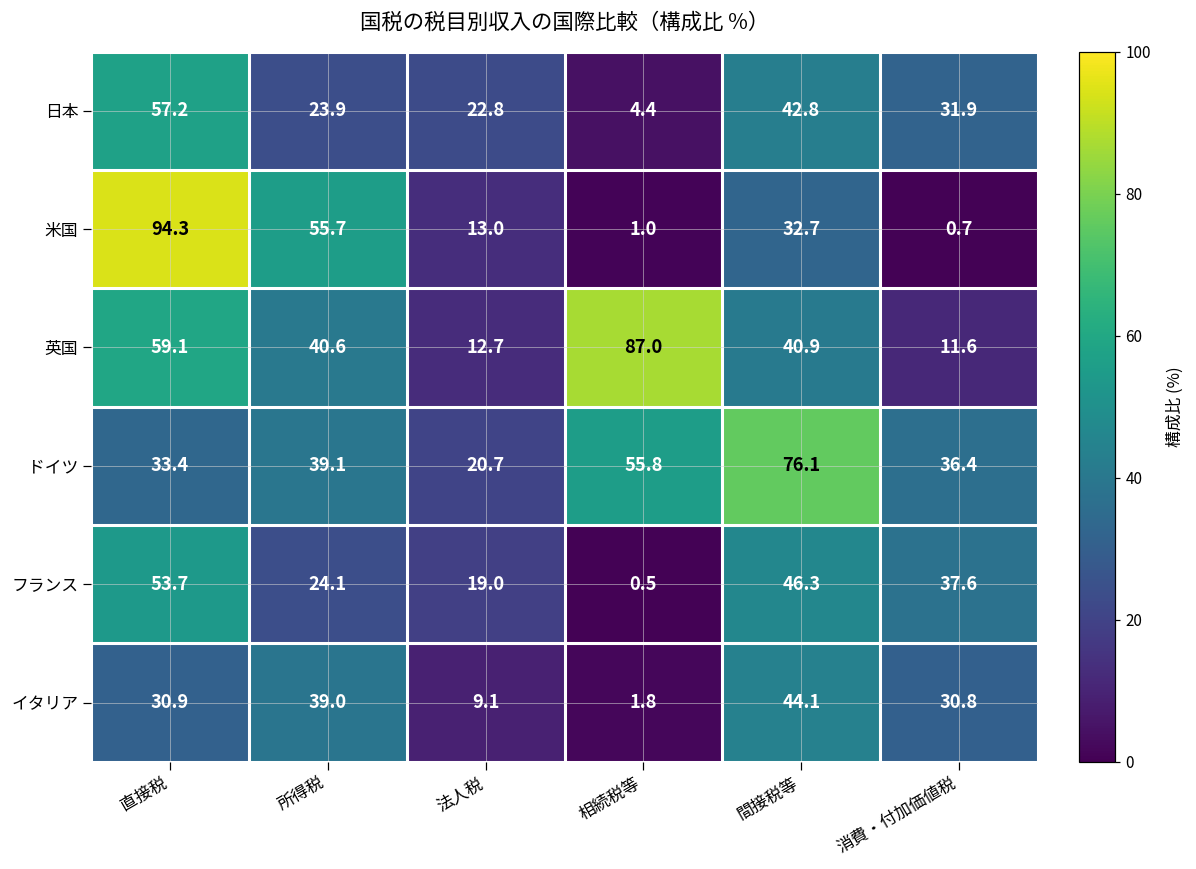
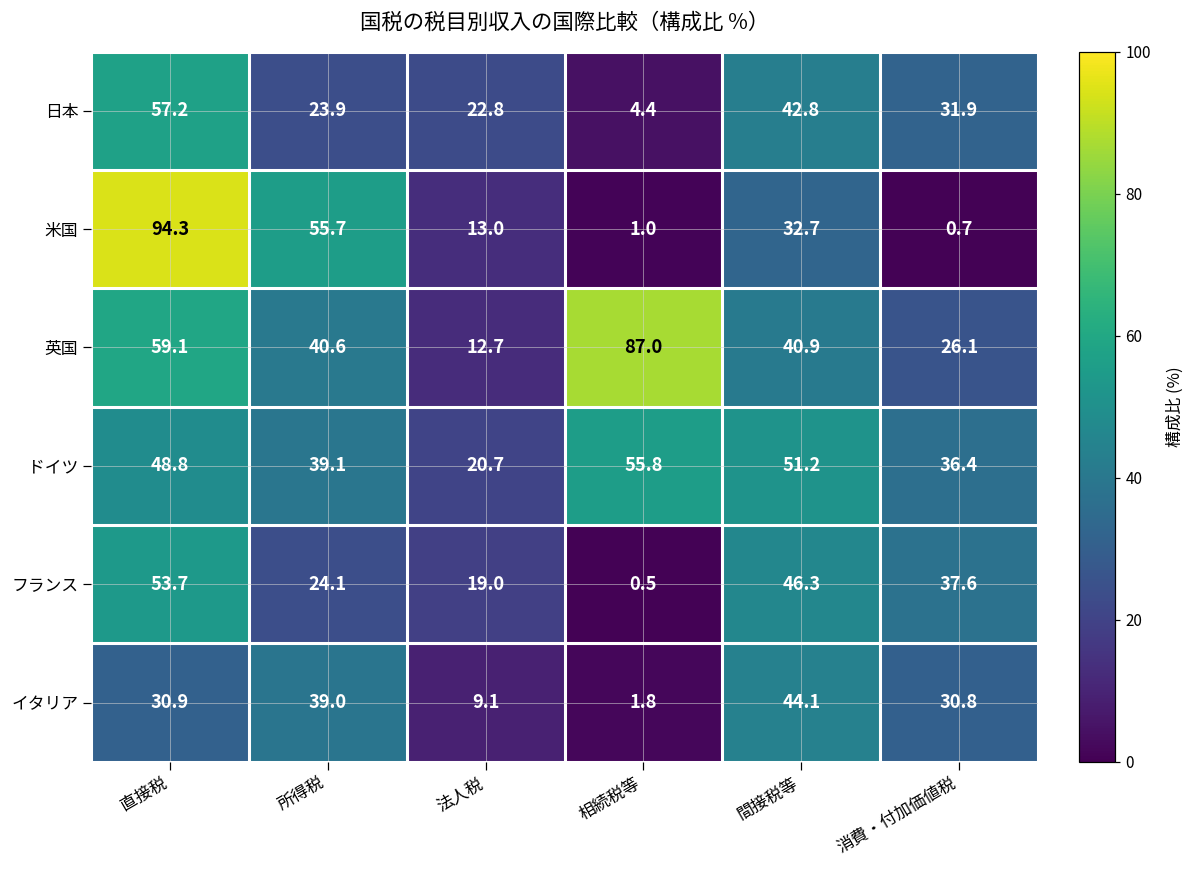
  {
    "日本": {
      "直接税": 57.2,
      "所得税": 23.9,
      "法人税": 22.8,
      "相続税等": 4.4,
      "間接税等": 42.8,
      "消費・付加価値税": 31.9
    },
    "米国": {
      "直接税": 94.3,
      "所得税": 55.7,
      "法人税": 13.0,
      "相続税等": 1.0,
      "間接税等": 32.7,
      "消費・付加価値税": 0.7
    },
    "英国": {
      "直接税": 59.1,
      "所得税": 40.6,
      "法人税": 12.7,
      "相続税等": 87.0,
      "間接税等": 40.9,
-     "消費・付加価値税": 11.6
+     "消費・付加価値税": 26.1
    },
    "ドイツ": {
-     "直接税": 33.4,
+     "直接税": 48.8,
      "所得税": 39.1,
      "法人税": 20.7,
      "相続税等": 55.8,
-     "間接税等": 76.1,
+     "間接税等": 51.2,
      "消費・付加価値税": 36.4
    },
    "フランス": {
      "直接税": 53.7,
      "所得税": 24.1,
      "法人税": 19.0,
      "相続税等": 0.5,
      "間接税等": 46.3,
      "消費・付加価値税": 37.6
    },
    "イタリア": {
      "直接税": 30.9,
      "所得税": 39.0,
      "法人税": 9.1,
      "相続税等": 1.8,
      "間接税等": 44.1,
      "消費・付加価値税": 30.8
    }
  }
